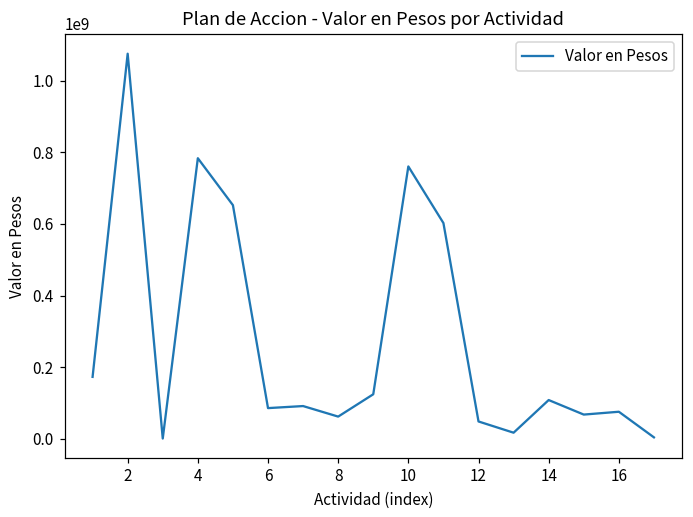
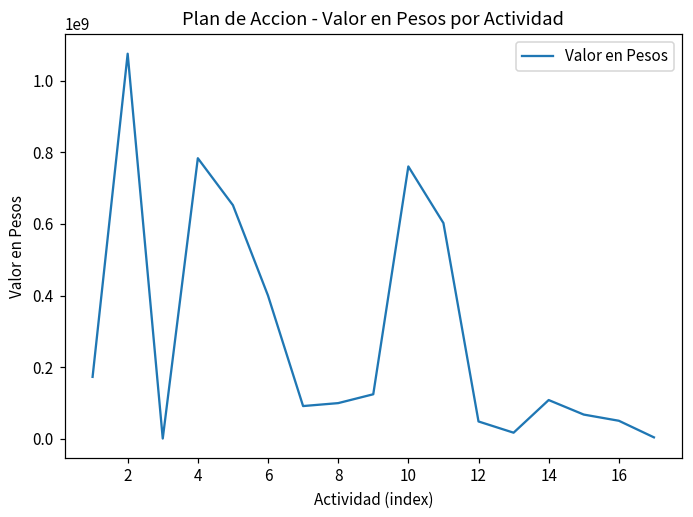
  {
    "2": 1080000000,
    "4": 780000000,
-   "6": 90000000,
-   "8": 60000000,
+   "6": 400000000,
+   "8": 100000000,
    "10": 760000000,
    "12": 50000000,
    "14": 110000000,
-   "16": 80000000
+   "16": 50000000
  }
